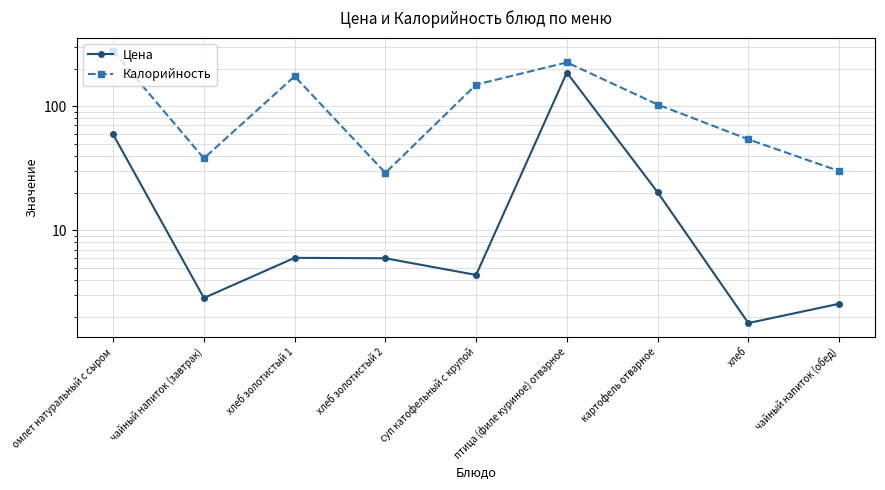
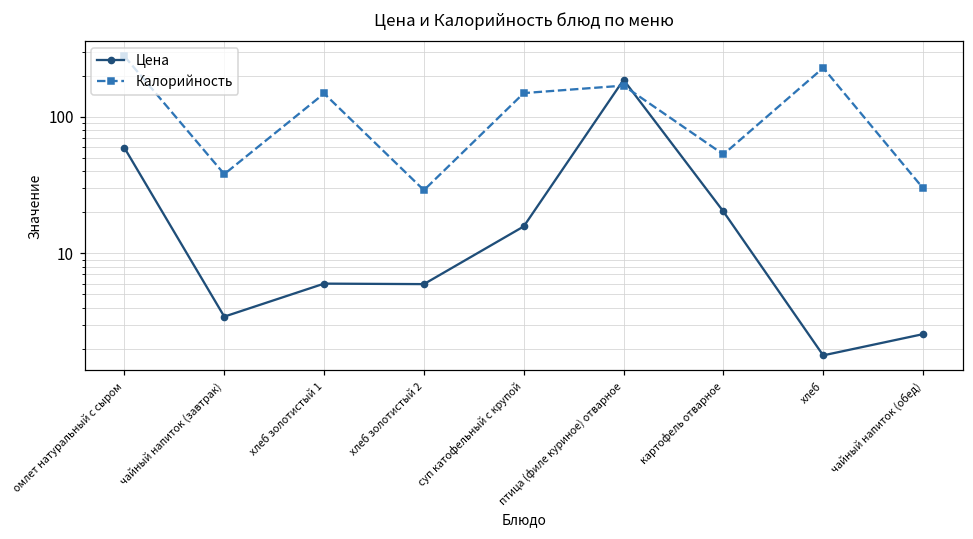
  {
    "Цена": {
      "омлет натуральный с сыром": 60,
-     "чайный напиток (завтрак)": 2.9,
+     "чайный напиток (завтрак)": 3.4,
      "хлеб золотистый 1": 6,
      "хлеб золотистый 2": 6,
-     "суп катофельный с крупой": 4.4,
+     "суп катофельный с крупой": 16,
      "птица (филе куриное) отварное": 190,
      "картофель отварное": 20,
      "хлеб": 1.8,
      "чайный напиток (обед)": 2.6
    },
    "Калорийность": {
      "чайный напиток (завтрак)": 38,
-     "хлеб золотистый 1": 170,
+     "хлеб золотистый 1": 150,
      "хлеб золотистый 2": 29,
      "суп катофельный с крупой": 150,
-     "птица (филе куриное) отварное": 230,
-     "картофель отварное": 100,
-     "хлеб": 50,
+     "птица (филе куриное) отварное": 170,
+     "картофель отварное": 53,
+     "хлеб": 230,
      "чайный напиток (обед)": 30
    }
  }
